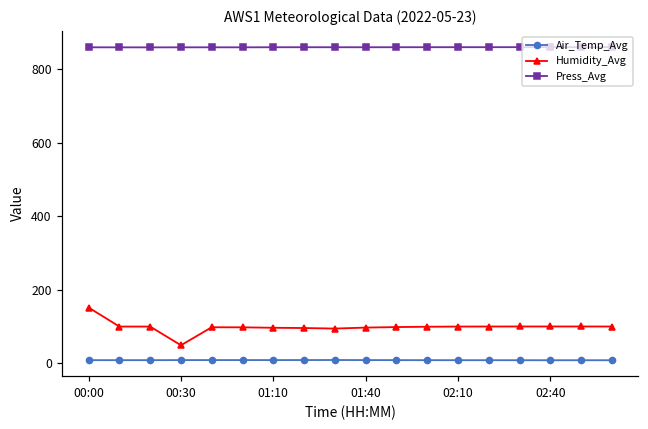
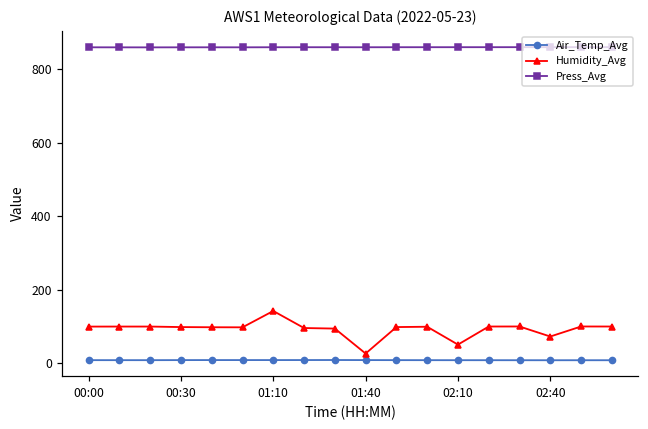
  {
    "Air_Temp_Avg": {
      "00:00": 10,
      "00:30": 10,
      "01:10": 10,
      "01:40": 10,
      "02:10": 10,
      "02:40": 10
    },
    "Humidity_Avg": {
-     "00:00": 150,
-     "00:30": 50,
-     "01:10": 100,
-     "01:40": 100,
-     "02:10": 100,
-     "02:40": 100
+     "00:00": 100,
+     "00:30": 100,
+     "01:10": 140,
+     "01:40": 30,
+     "02:10": 50,
+     "02:40": 70
    },
    "Press_Avg": {
      "00:00": 860,
      "00:30": 860,
      "01:10": 860,
      "01:40": 860,
      "02:10": 860
    }
  }
